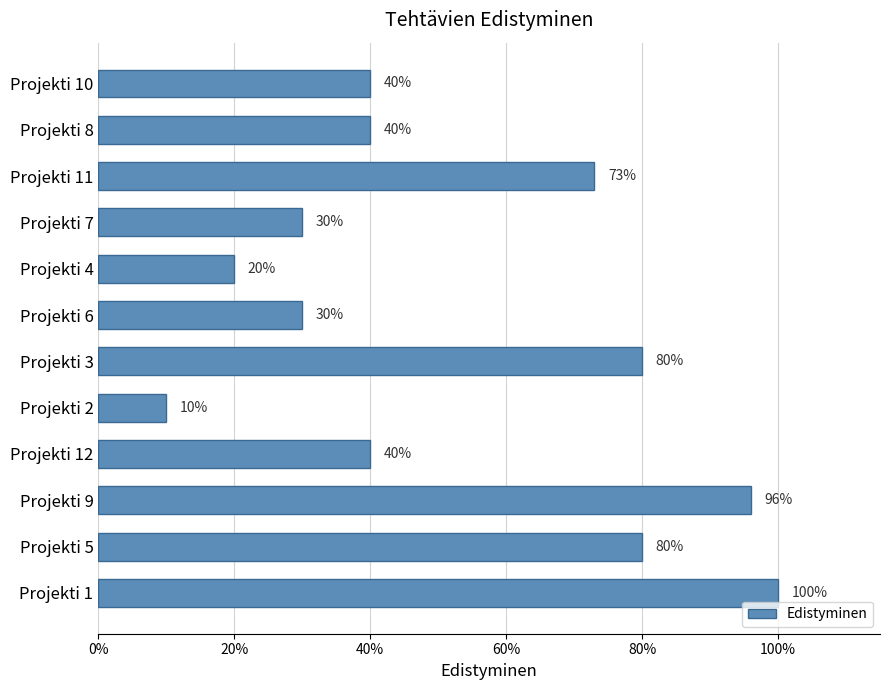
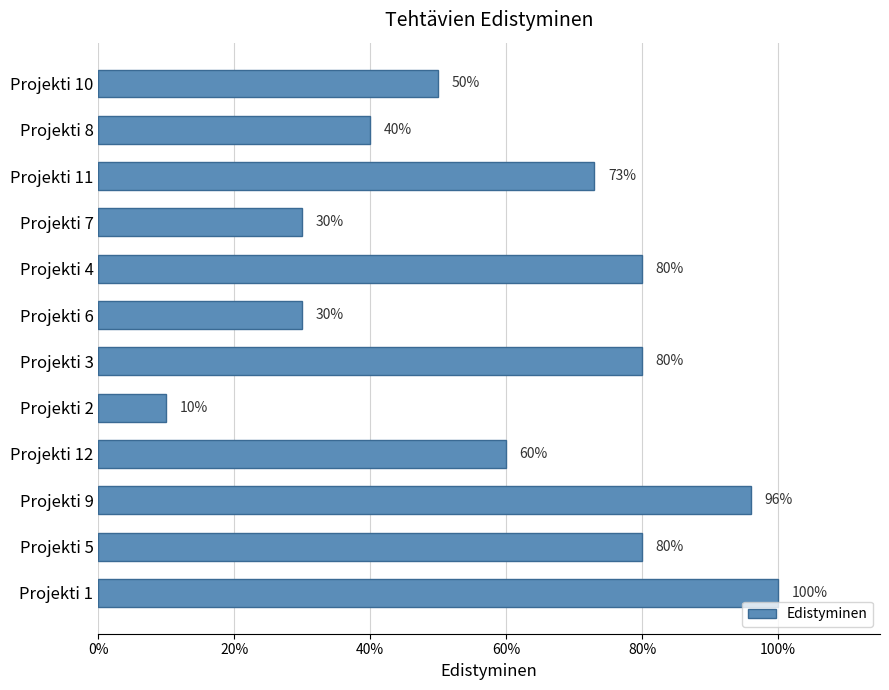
  {
-   "Projekti 10": "40%",
+   "Projekti 10": "50%",
    "Projekti 8": "40%",
    "Projekti 11": "73%",
    "Projekti 7": "30%",
-   "Projekti 4": "20%",
+   "Projekti 4": "80%",
    "Projekti 6": "30%",
    "Projekti 3": "80%",
    "Projekti 2": "10%",
-   "Projekti 12": "40%",
+   "Projekti 12": "60%",
    "Projekti 9": "96%",
    "Projekti 5": "80%",
    "Projekti 1": "100%"
  }
